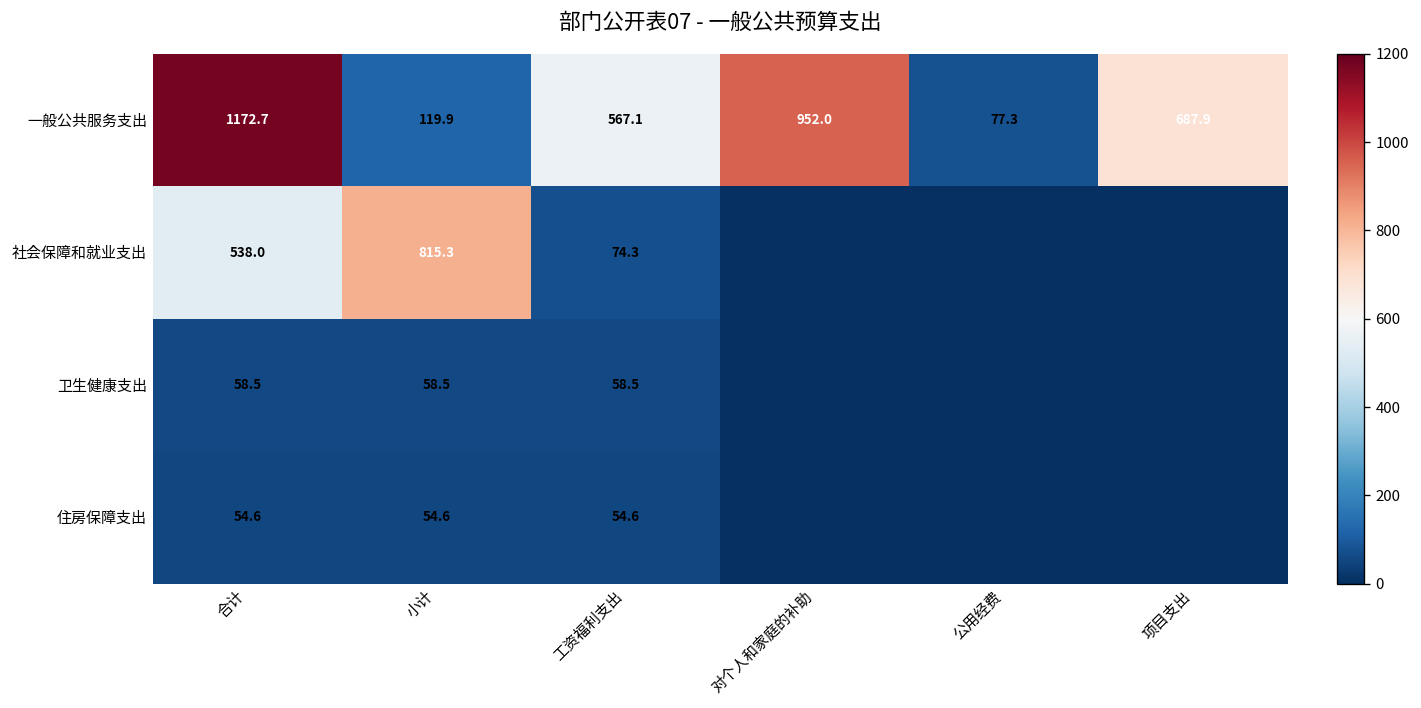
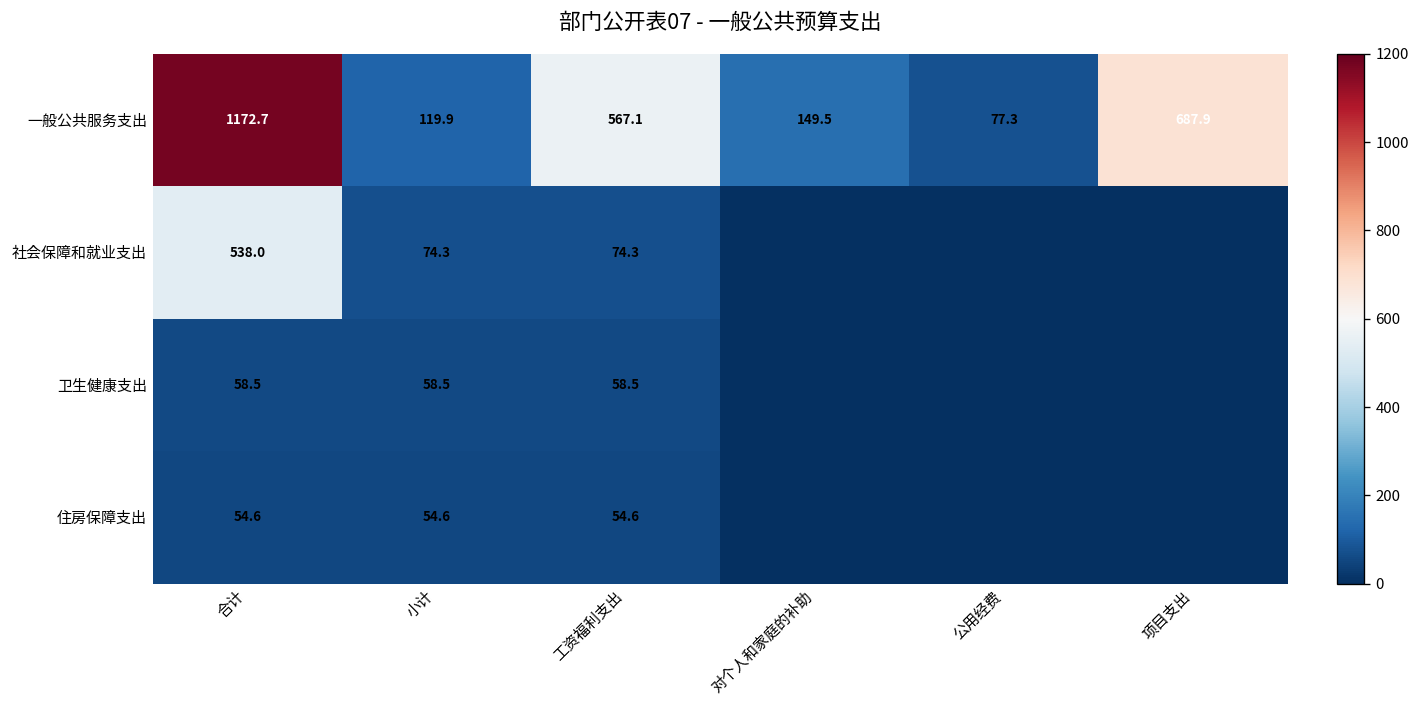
  {
    "一般公共服务支出": {
      "合计": 1172.7,
      "小计": 119.9,
      "工资福利支出": 567.1,
-     "对个人和家庭的补助": 952.0,
+     "对个人和家庭的补助": 149.5,
      "公用经费": 77.3
    },
    "社会保障和就业支出": {
      "合计": 538.0,
-     "小计": 815.3,
+     "小计": 74.3,
      "工资福利支出": 74.3
    },
    "卫生健康支出": {
      "合计": 58.5,
      "小计": 58.5,
      "工资福利支出": 58.5
    },
    "住房保障支出": {
      "合计": 54.6,
      "小计": 54.6,
      "工资福利支出": 54.6
    }
  }
